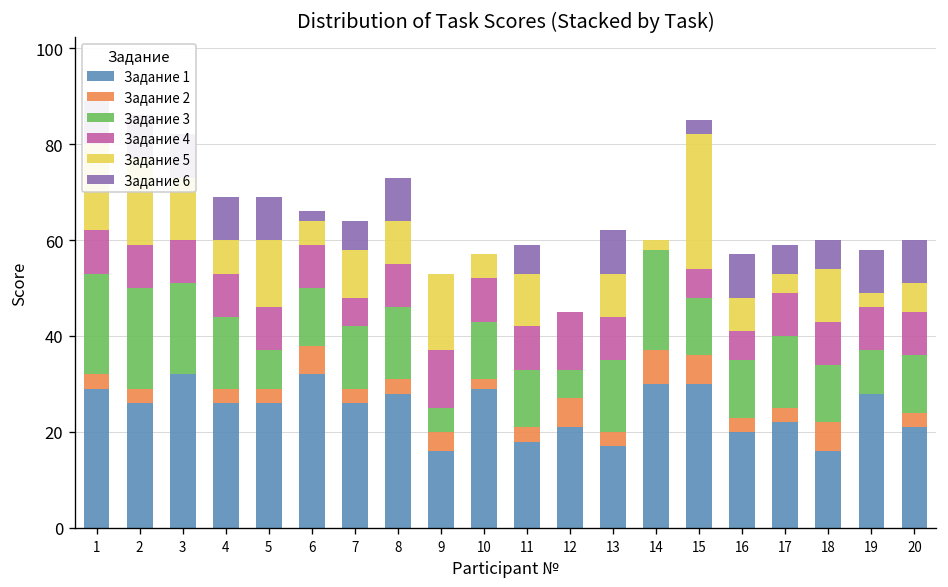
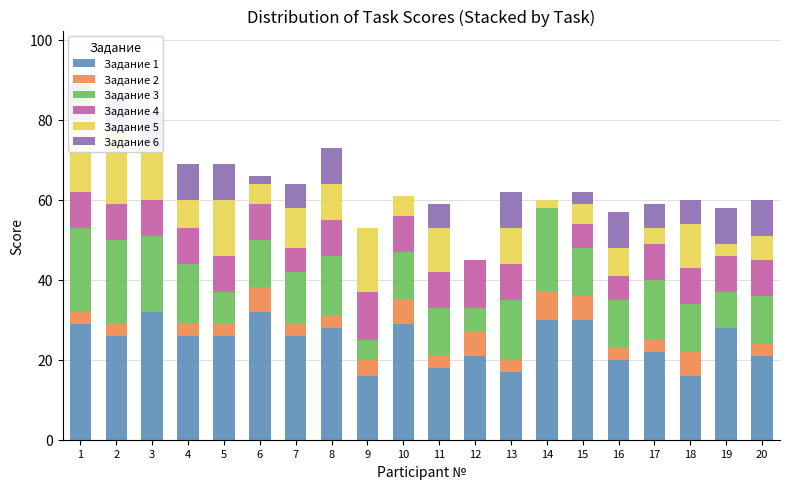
  {
    "Задание 2": {
      "1": 3,
      "2": 3,
      "3": 0,
      "4": 3,
      "5": 3,
      "6": 6,
      "7": 3,
      "8": 3,
      "9": 4,
-     "10": 2,
+     "10": 6,
      "11": 3,
      "12": 6,
      "13": 3,
      "14": 7,
      "15": 6,
      "16": 3,
      "17": 3,
      "18": 6,
      "19": 0,
      "20": 3
    },
    "Задание 3": {
      "1": 21,
      "2": 21,
      "3": 19,
      "4": 15,
      "5": 8,
      "6": 12,
      "7": 13,
      "8": 15,
      "9": 5,
      "10": 12,
      "11": 12,
      "12": 6,
      "13": 15,
      "14": 21,
      "15": 12,
      "16": 12,
      "17": 15,
      "18": 12,
      "19": 9,
      "20": 12
    },
    "Задание 4": {
      "1": 9,
      "2": 9,
      "3": 9,
      "4": 9,
      "5": 9,
      "6": 9,
      "7": 6,
      "8": 9,
      "9": 12,
      "10": 9,
      "11": 9,
      "12": 12,
      "13": 9,
      "14": 0,
      "15": 6,
      "16": 6,
      "17": 9,
      "18": 9,
      "19": 9,
      "20": 9
    },
    "Задание 5": {
      "4": 7,
      "5": 14,
      "6": 5,
      "7": 10,
      "8": 9,
      "9": 16,
      "10": 5,
      "11": 11,
      "12": 0,
      "13": 9,
      "14": 2,
-     "15": 28,
+     "15": 5,
      "16": 7,
      "17": 4,
      "18": 11,
      "19": 3,
      "20": 6
    }
  }
